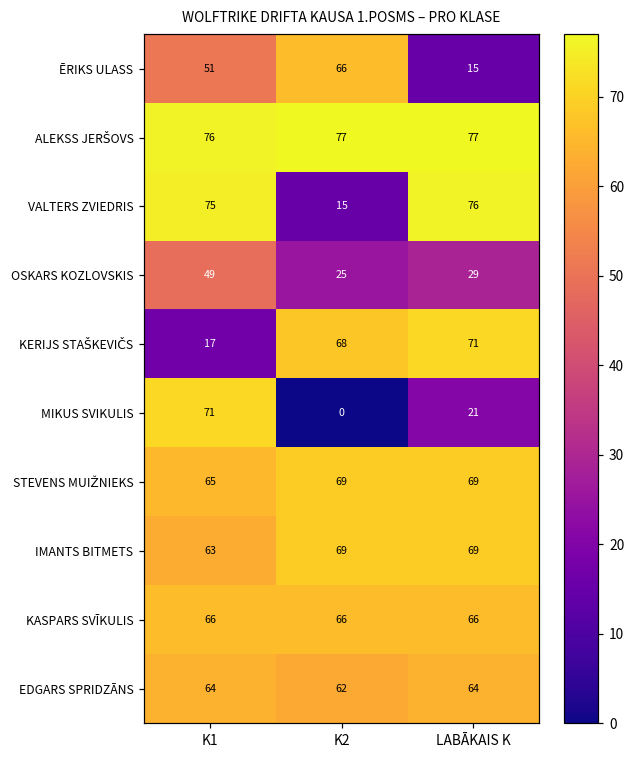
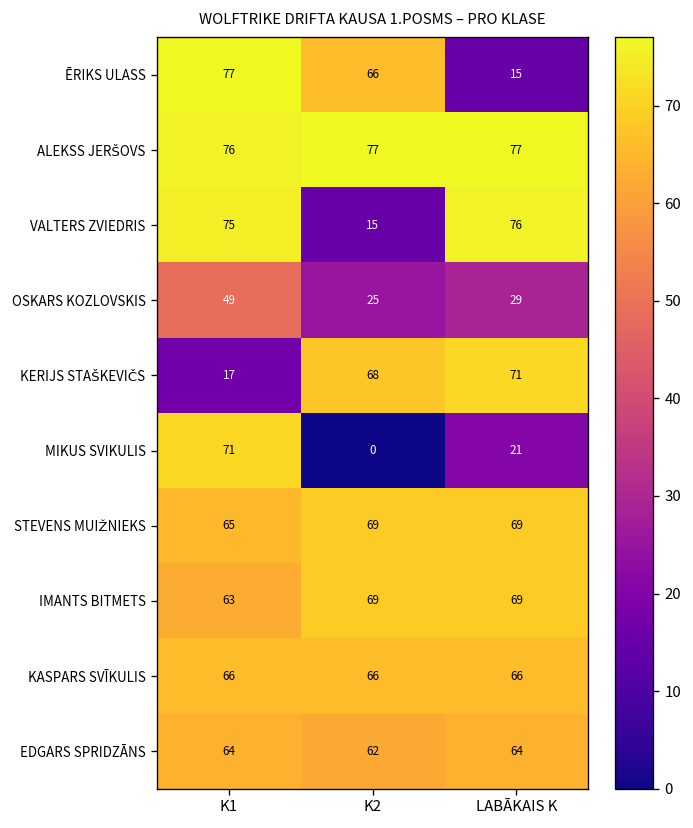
  {
    "ĒRIKS ULASS": {
-     "K1": 51,
+     "K1": 77,
      "K2": 66,
      "LABĀKAIS K": 15
    },
    "ALEKSS JERŠOVS": {
      "K1": 76,
      "K2": 77,
      "LABĀKAIS K": 77
    },
    "VALTERS ZVIEDRIS": {
      "K1": 75,
      "K2": 15,
      "LABĀKAIS K": 76
    },
    "OSKARS KOZLOVSKIS": {
      "K1": 49,
      "K2": 25,
      "LABĀKAIS K": 29
    },
    "KERIJS STAŠKEVIČS": {
      "K1": 17,
      "K2": 68,
      "LABĀKAIS K": 71
    },
    "MIKUS SVIKULIS": {
      "K1": 71,
      "K2": 0,
      "LABĀKAIS K": 21
    },
    "STEVENS MUIŽNIEKS": {
      "K1": 65,
      "K2": 69,
      "LABĀKAIS K": 69
    },
    "IMANTS BITMETS": {
      "K1": 63,
      "K2": 69,
      "LABĀKAIS K": 69
    },
    "KASPARS SVĪKULIS": {
      "K1": 66,
      "K2": 66,
      "LABĀKAIS K": 66
    },
    "EDGARS SPRIDZĀNS": {
      "K1": 64,
      "K2": 62,
      "LABĀKAIS K": 64
    }
  }
